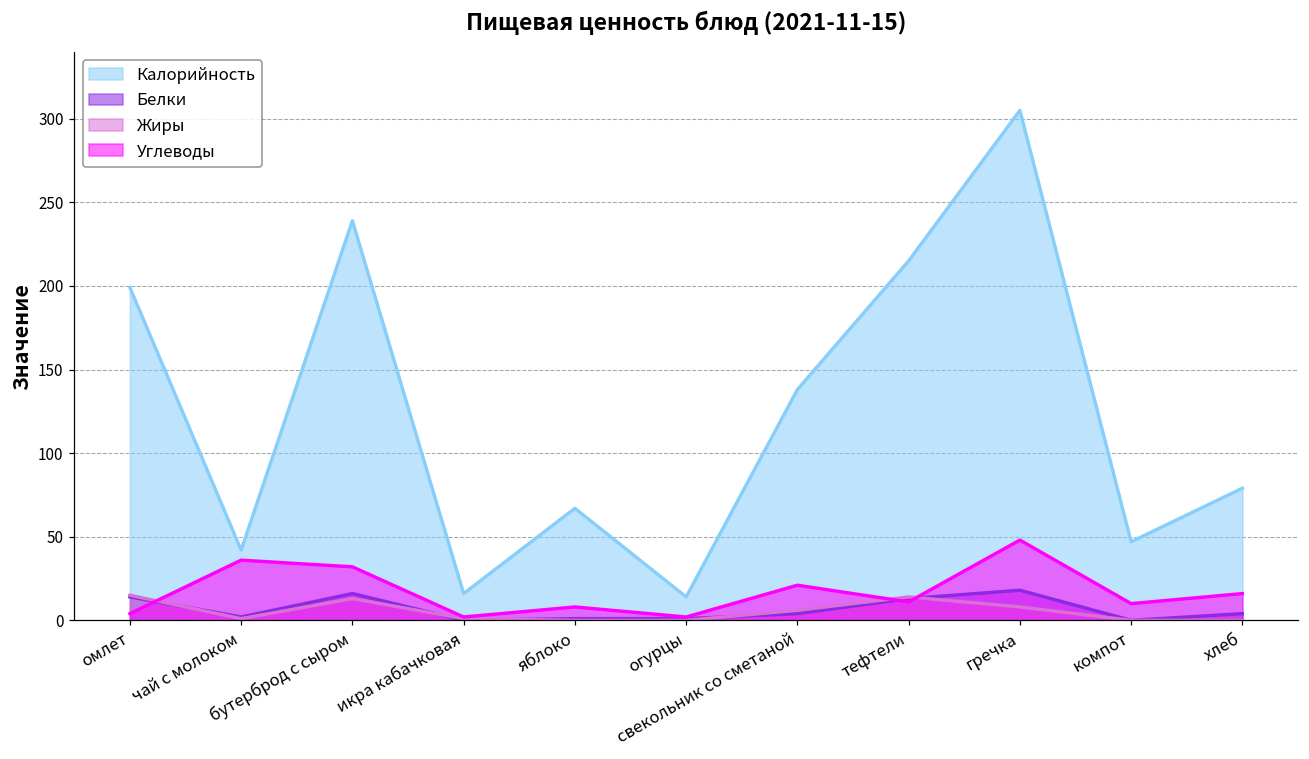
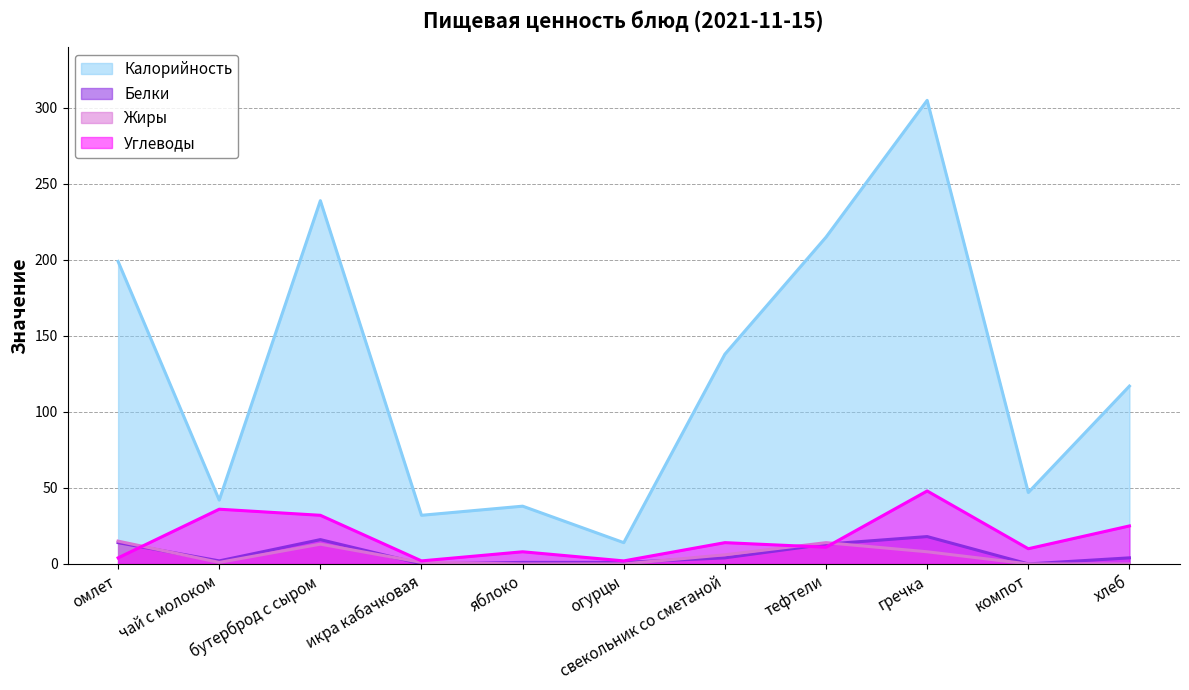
  {
    "Калорийность": {
      "омлет": 199,
      "чай с молоком": 42,
      "бутерброд с сыром": 239,
-     "икра кабачковая": 16,
-     "яблоко": 67,
+     "икра кабачковая": 32,
+     "яблоко": 38,
      "огурцы": 14,
      "свекольник со сметаной": 138,
      "тефтели": 215,
      "гречка": 305,
      "компот": 47,
-     "хлеб": 79
+     "хлеб": 117
    },
    "Белки": {
      "бутерброд с сыром": 16,
      "свекольник со сметаной": 4,
      "гречка": 18,
      "хлеб": 4
    },
    "Жиры": {
      "бутерброд с сыром": 13,
      "свекольник со сметаной": 6,
      "гречка": 8,
      "хлеб": 0
    },
    "Углеводы": {
      "омлет": 4,
      "чай с молоком": 36,
      "бутерброд с сыром": 32,
      "яблоко": 8,
-     "свекольник со сметаной": 21,
+     "свекольник со сметаной": 14,
      "тефтели": 11,
      "гречка": 48,
      "компот": 10,
-     "хлеб": 16
+     "хлеб": 25
    }
  }
